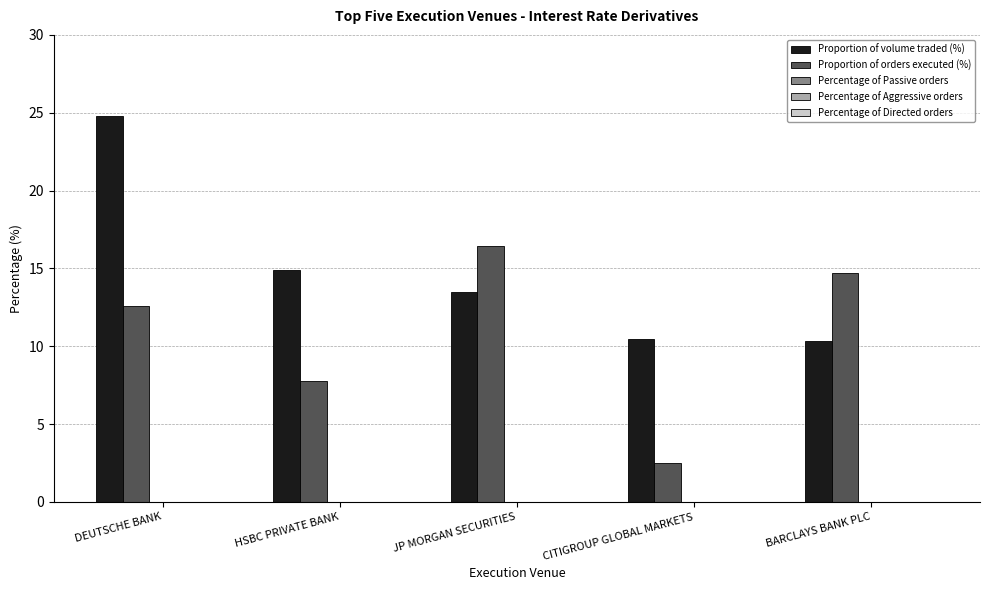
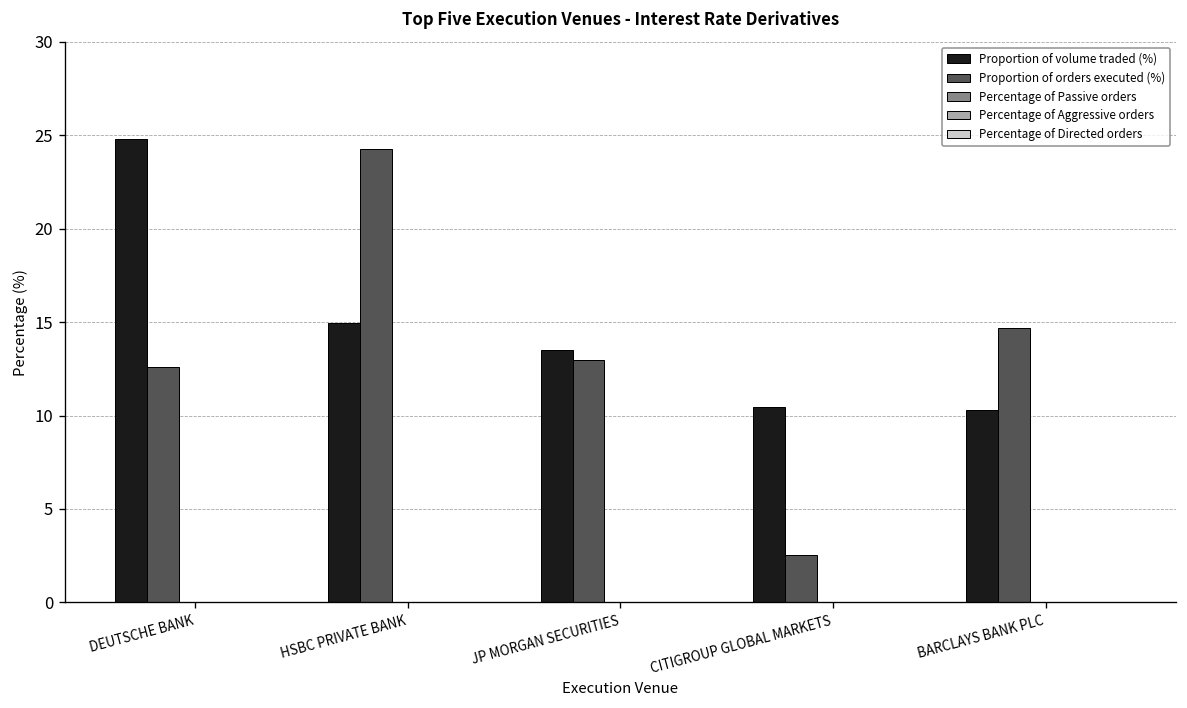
  {
    "Proportion of volume traded (%)": {
      "DEUTSCHE BANK": 24.8,
      "HSBC PRIVATE BANK": 14.9,
      "JP MORGAN SECURITIES": 13.5,
      "CITIGROUP GLOBAL MARKETS": 10.4,
      "BARCLAYS BANK PLC": 10.3
    },
    "Proportion of orders executed (%)": {
      "DEUTSCHE BANK": 12.6,
-     "HSBC PRIVATE BANK": 7.8,
-     "JP MORGAN SECURITIES": 16.4,
+     "HSBC PRIVATE BANK": 24.2,
+     "JP MORGAN SECURITIES": 13.0,
      "CITIGROUP GLOBAL MARKETS": 2.5,
      "BARCLAYS BANK PLC": 14.7
    }
  }
